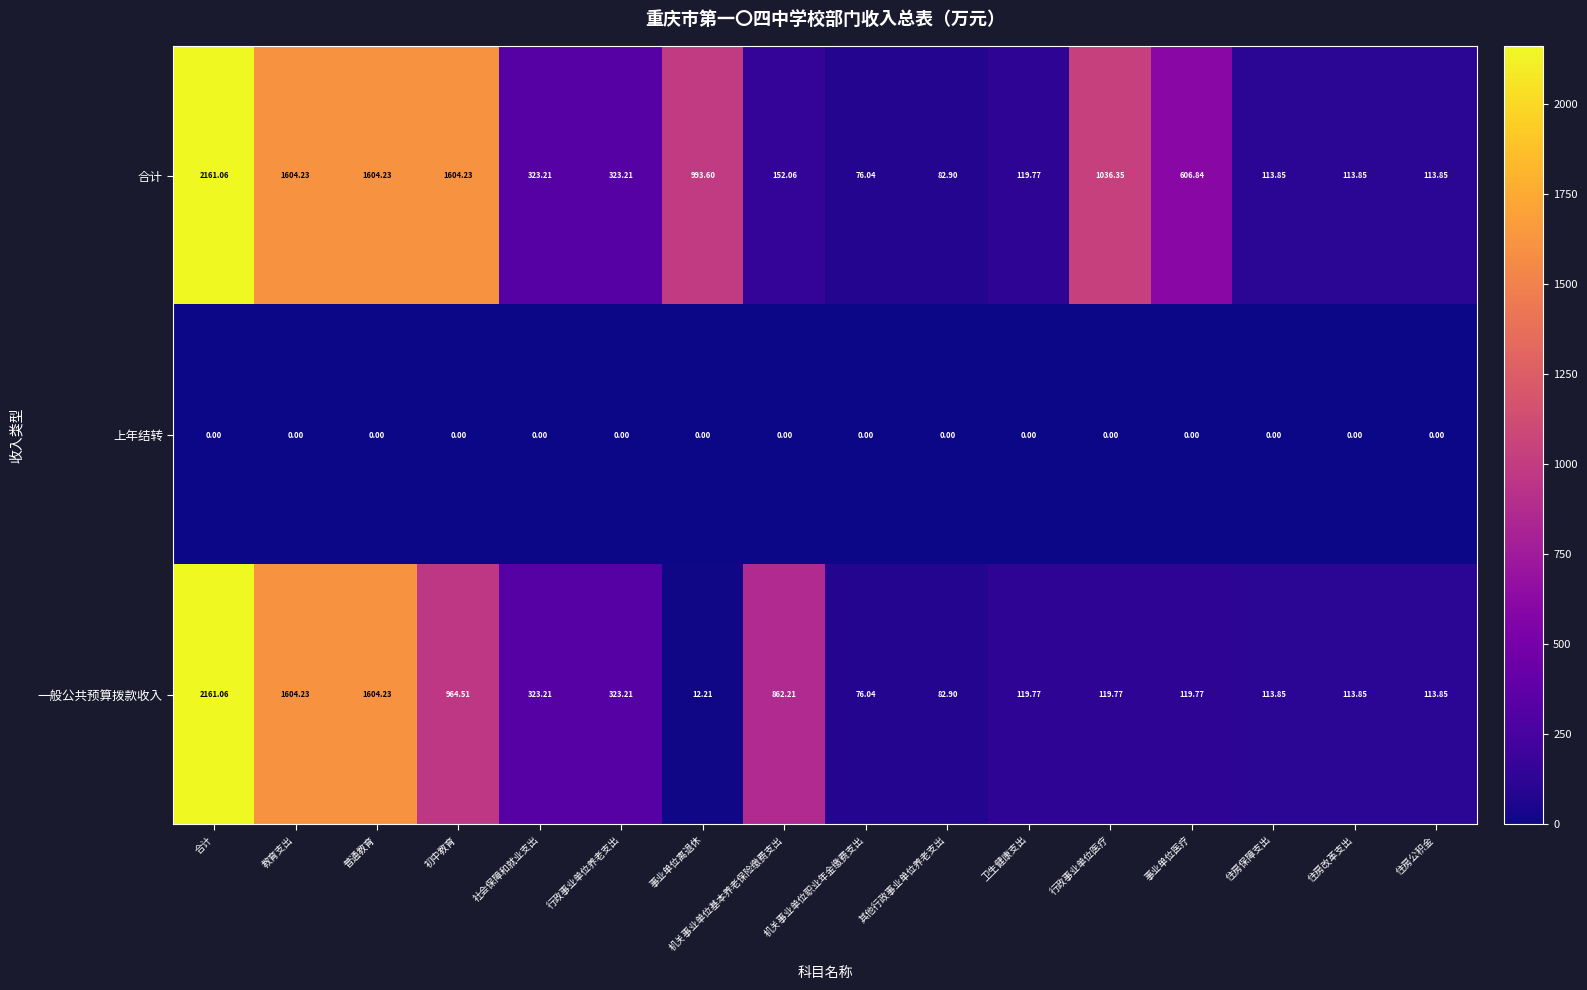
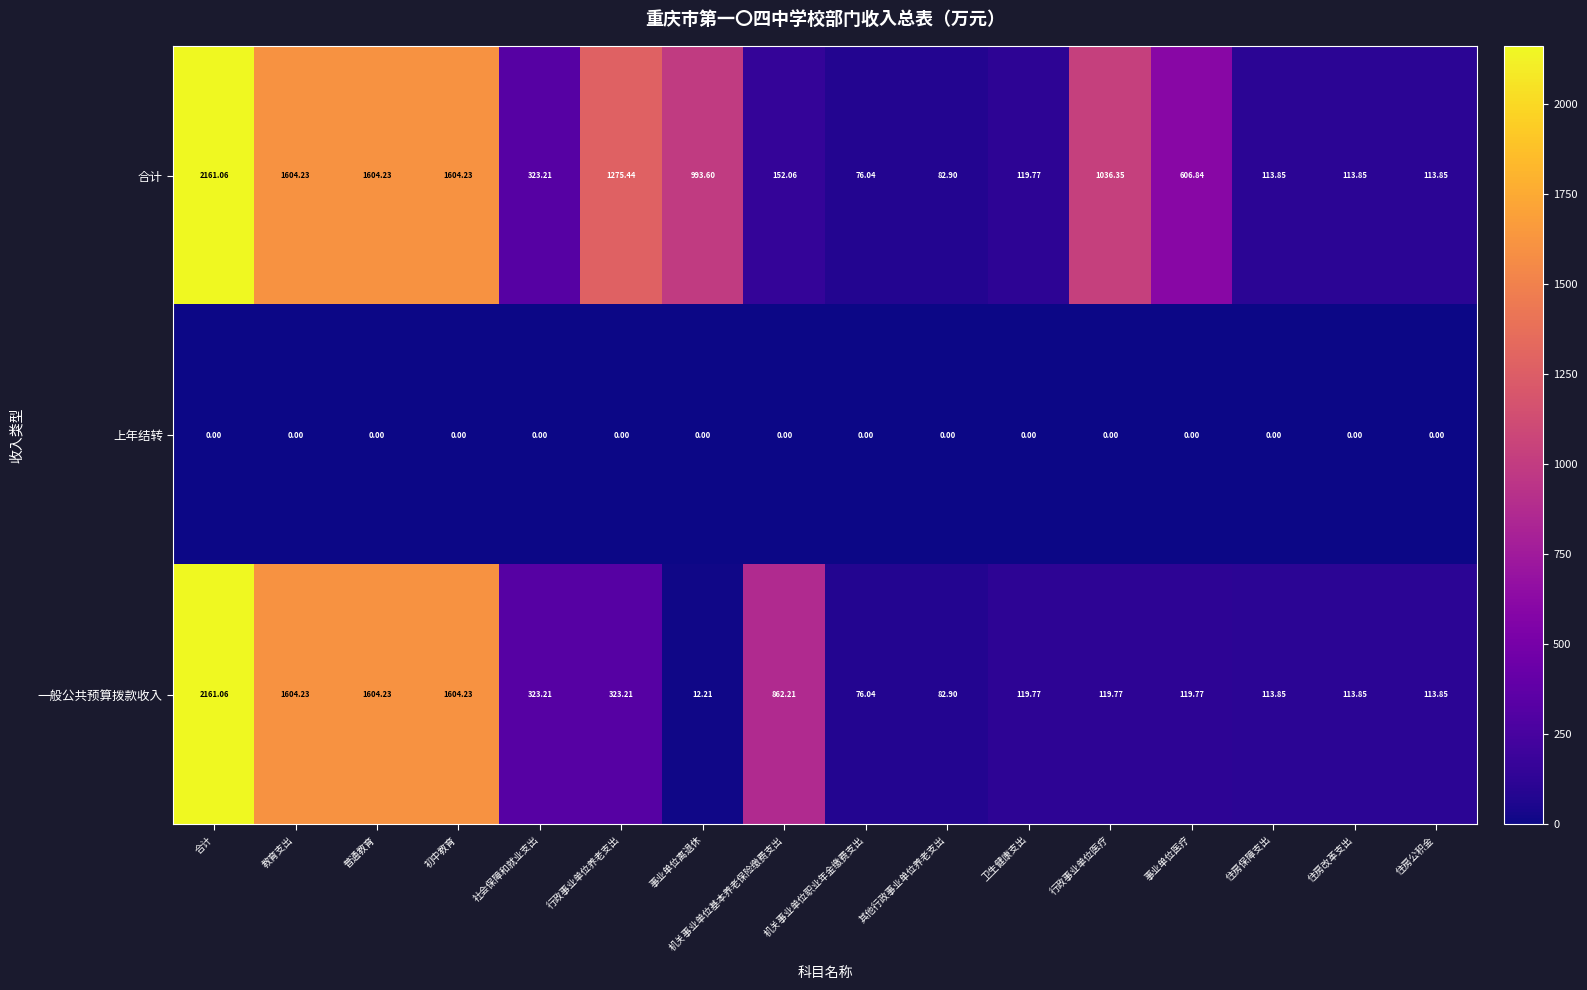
  {
    "合计": {
      "合计": 2161.06,
      "教育支出": 1604.23,
      "普通教育": 1604.23,
      "初中教育": 1604.23,
      "社会保障和就业支出": 323.21,
-     "行政事业单位养老支出": 323.21,
+     "行政事业单位养老支出": 1275.44,
      "事业单位离退休": 993.60,
      "机关事业单位基本养老保险缴费支出": 152.06,
      "机关事业单位职业年金缴费支出": 76.04,
      "其他行政事业单位养老支出": 82.90,
      "卫生健康支出": 119.77,
      "行政事业单位医疗": 1036.35,
      "事业单位医疗": 606.84,
      "住房保障支出": 113.85,
      "住房改革支出": 113.85,
      "住房公积金": 113.85
    },
    "上年结转": {
      "合计": 0.00,
      "教育支出": 0.00,
      "普通教育": 0.00,
      "初中教育": 0.00,
      "社会保障和就业支出": 0.00,
      "行政事业单位养老支出": 0.00,
      "事业单位离退休": 0.00,
      "机关事业单位基本养老保险缴费支出": 0.00,
      "机关事业单位职业年金缴费支出": 0.00,
      "其他行政事业单位养老支出": 0.00,
      "卫生健康支出": 0.00,
      "行政事业单位医疗": 0.00,
      "事业单位医疗": 0.00,
      "住房保障支出": 0.00,
      "住房改革支出": 0.00,
      "住房公积金": 0.00
    },
    "一般公共预算拨款收入": {
      "合计": 2161.06,
      "教育支出": 1604.23,
      "普通教育": 1604.23,
-     "初中教育": 964.51,
+     "初中教育": 1604.23,
      "社会保障和就业支出": 323.21,
      "行政事业单位养老支出": 323.21,
      "事业单位离退休": 12.21,
      "机关事业单位基本养老保险缴费支出": 862.21,
      "机关事业单位职业年金缴费支出": 76.04,
      "其他行政事业单位养老支出": 82.90,
      "卫生健康支出": 119.77,
      "行政事业单位医疗": 119.77,
      "事业单位医疗": 119.77,
      "住房保障支出": 113.85,
      "住房改革支出": 113.85,
      "住房公积金": 113.85
    }
  }
